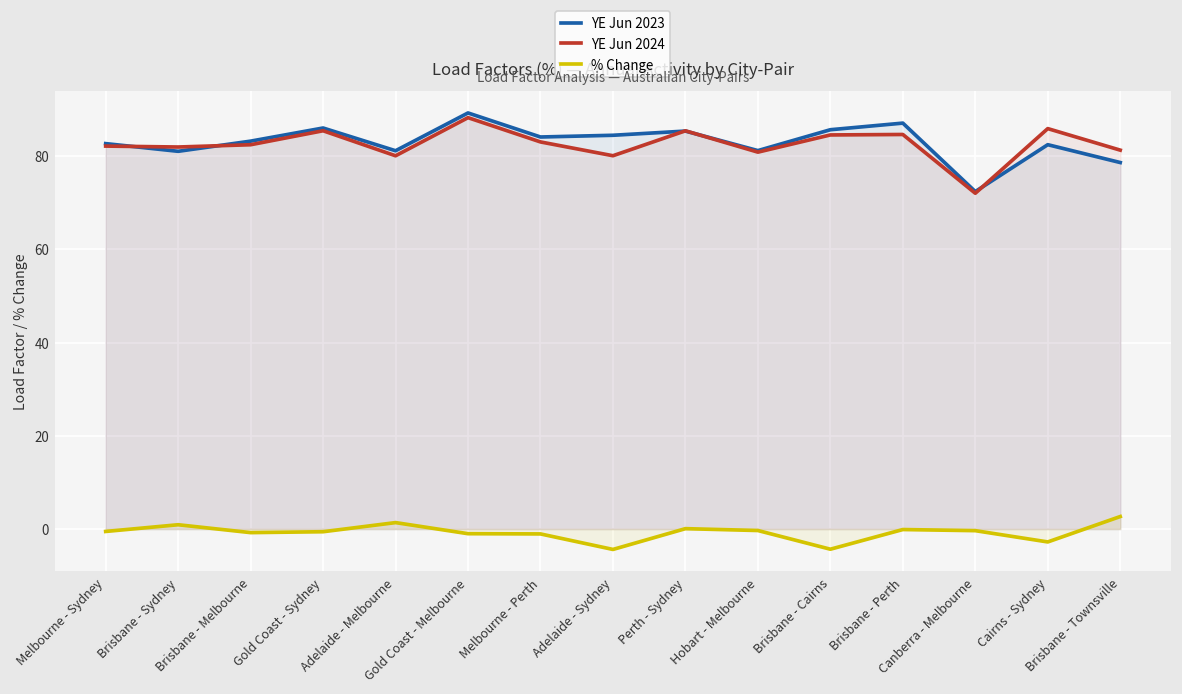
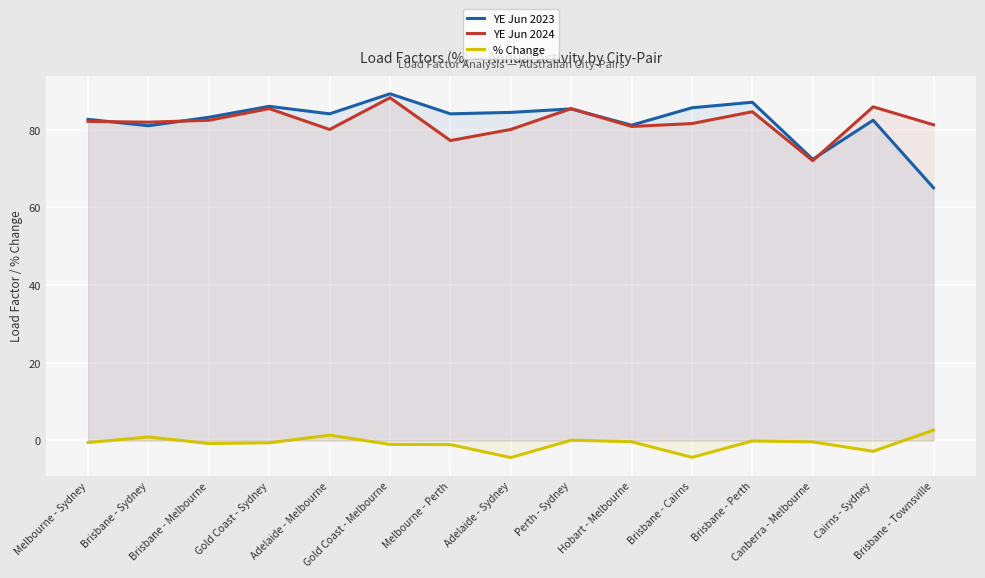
  {
    "YE Jun 2023": {
      "Brisbane - Sydney": 81,
      "Brisbane - Melbourne": 83,
-     "Adelaide - Melbourne": 81,
+     "Adelaide - Melbourne": 84,
      "Gold Coast - Melbourne": 89,
      "Melbourne - Perth": 84,
      "Adelaide - Sydney": 84,
      "Brisbane - Cairns": 86,
      "Brisbane - Perth": 87,
      "Cairns - Sydney": 82,
-     "Brisbane - Townsville": 79
+     "Brisbane - Townsville": 65
    },
    "YE Jun 2024": {
      "Brisbane - Sydney": 82,
      "Brisbane - Melbourne": 82,
      "Adelaide - Melbourne": 80,
      "Gold Coast - Melbourne": 88,
-     "Melbourne - Perth": 83,
+     "Melbourne - Perth": 77,
      "Adelaide - Sydney": 80,
-     "Brisbane - Cairns": 85,
+     "Brisbane - Cairns": 82,
      "Brisbane - Perth": 85,
      "Cairns - Sydney": 86,
      "Brisbane - Townsville": 81
    }
  }
